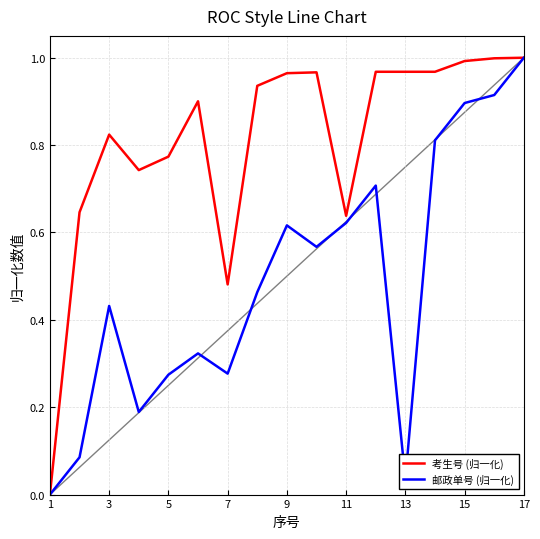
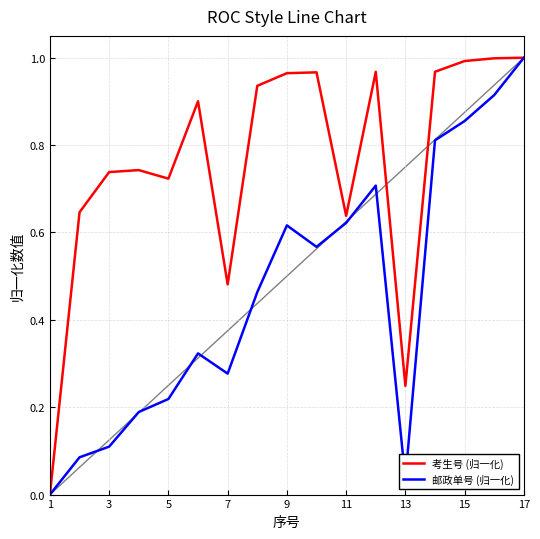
  {
    "考生号 (归一化)": {
-     "3": 0.82,
-     "5": 0.77,
+     "3": 0.74,
+     "5": 0.72,
      "7": 0.48,
      "9": 0.96,
      "11": 0.64,
-     "13": 0.97,
+     "13": 0.25,
      "15": 0.99
    },
    "邮政单号 (归一化)": {
-     "3": 0.43,
-     "5": 0.27,
+     "3": 0.11,
+     "5": 0.22,
      "7": 0.28,
      "9": 0.62,
      "11": 0.62,
-     "15": 0.90
+     "15": 0.86
    }
  }
